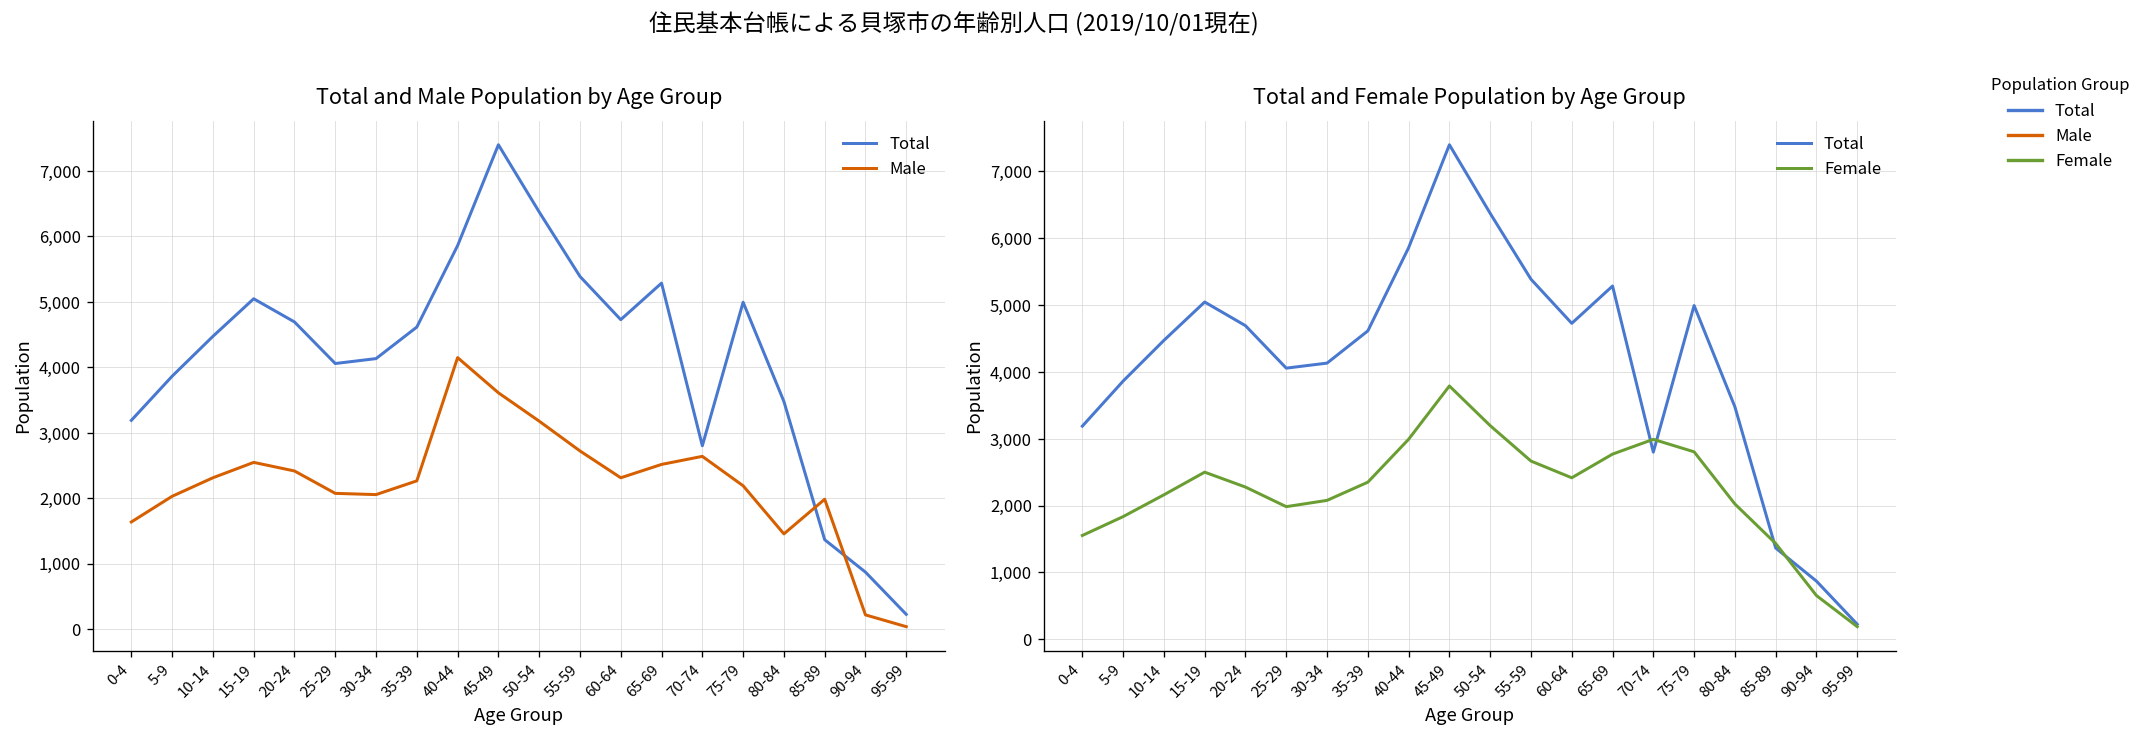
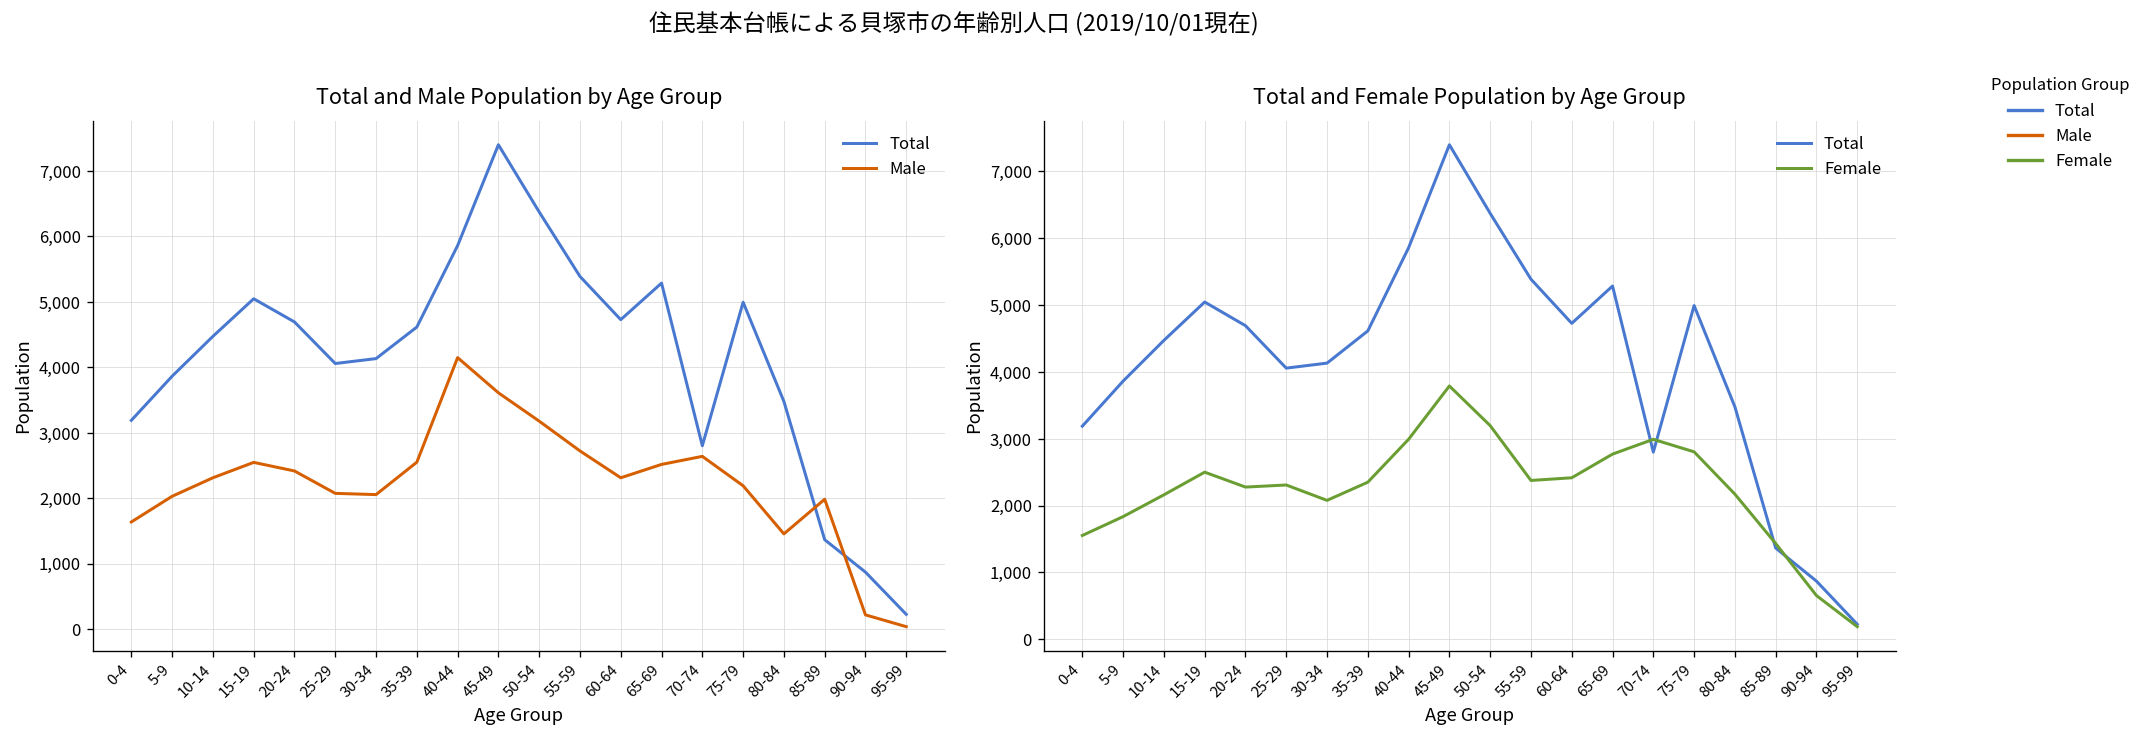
  {
    "Total and Male Population by Age Group": {
      "Total": {
        "0-4": "3,200",
        "5-9": "3,900",
        "10-14": "4,500",
        "15-19": "5,000",
        "20-24": "4,700",
        "25-29": "4,100",
        "30-34": "4,100",
        "35-39": "4,600",
        "40-44": "5,900",
        "45-49": "7,400",
        "50-54": "6,400",
        "55-59": "5,400",
        "60-64": "4,700",
        "65-69": "5,300",
        "70-74": "2,800",
        "75-79": "5,000",
        "80-84": "3,500",
        "85-89": "1,400",
        "90-94": "900",
        "95-99": "200"
      },
      "Male": {
        "0-4": "1,600",
        "5-9": "2,000",
        "10-14": "2,300",
        "15-19": "2,500",
        "20-24": "2,400",
        "25-29": "2,100",
        "30-34": "2,100",
-       "35-39": "2,300",
+       "35-39": "2,500",
        "40-44": "4,100",
        "45-49": "3,600",
        "50-54": "3,200",
        "55-59": "2,700",
        "60-64": "2,300",
        "65-69": "2,500",
        "70-74": "2,600",
        "75-79": "2,200",
        "80-84": "1,500",
        "85-89": "2,000",
        "90-94": "200",
        "95-99": "0"
      }
    },
    "Total and Female Population by Age Group": {
      "Total": {
        "0-4": "3,200",
        "5-9": "3,900",
        "10-14": "4,500",
        "15-19": "5,000",
        "20-24": "4,700",
        "25-29": "4,100",
        "30-34": "4,100",
        "35-39": "4,600",
        "40-44": "5,900",
        "45-49": "7,400",
        "50-54": "6,400",
        "55-59": "5,400",
        "60-64": "4,700",
        "65-69": "5,300",
        "70-74": "2,800",
        "75-79": "5,000",
        "80-84": "3,500",
        "85-89": "1,400",
        "90-94": "900"
      },
      "Female": {
        "0-4": "1,600",
        "5-9": "1,800",
        "10-14": "2,200",
        "15-19": "2,500",
        "20-24": "2,300",
-       "25-29": "2,000",
+       "25-29": "2,300",
        "30-34": "2,100",
        "35-39": "2,300",
        "40-44": "3,000",
        "45-49": "3,800",
        "50-54": "3,200",
-       "55-59": "2,700",
+       "55-59": "2,400",
        "60-64": "2,400",
        "65-69": "2,800",
        "70-74": "3,000",
        "75-79": "2,800",
-       "80-84": "2,000",
+       "80-84": "2,200",
        "85-89": "1,400",
        "90-94": "700"
      }
    }
  }
